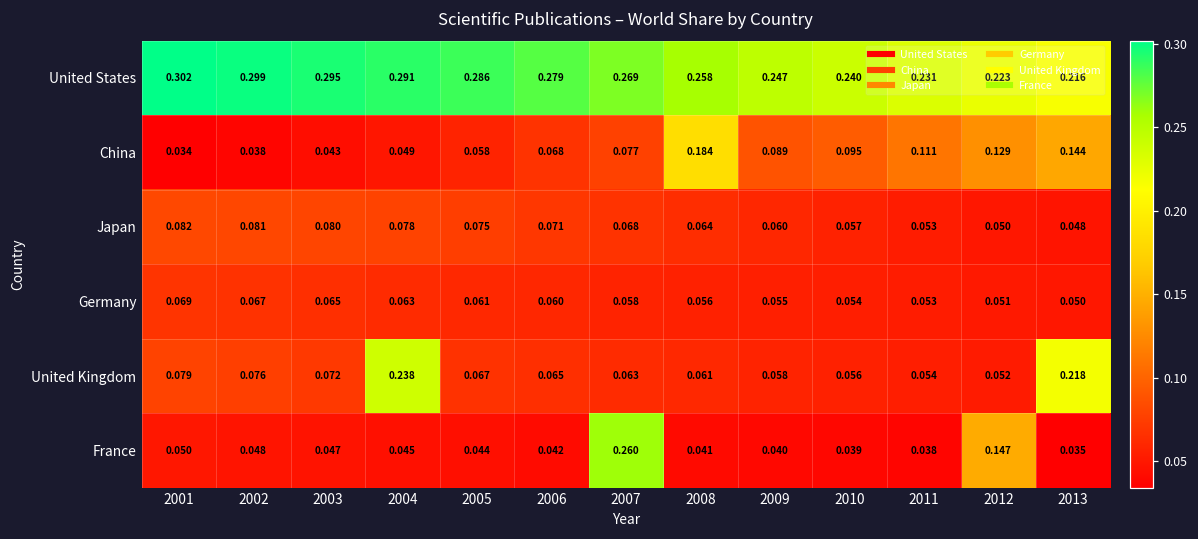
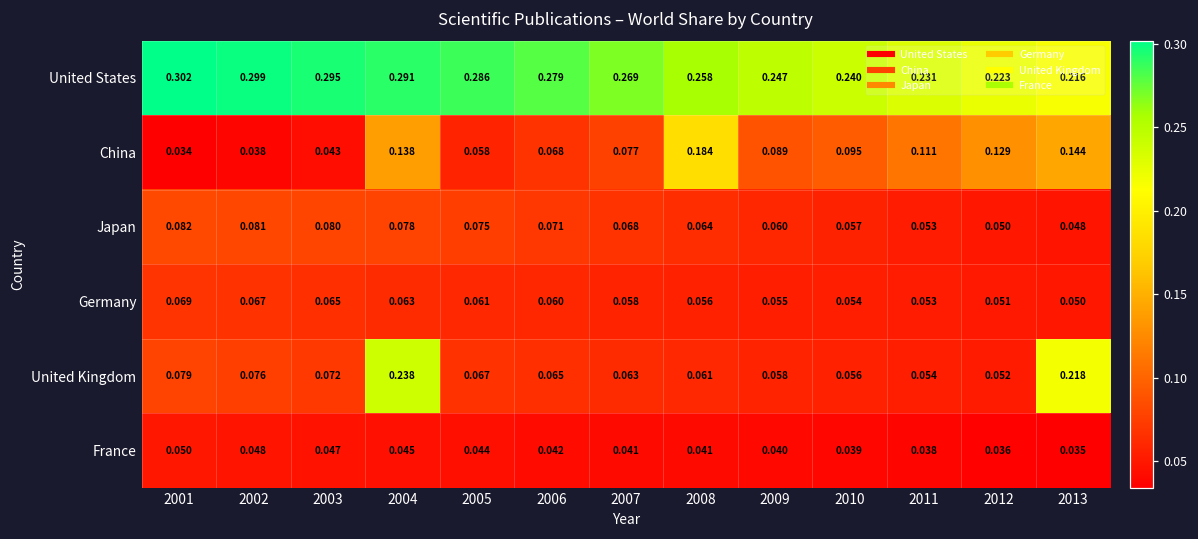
  {
    "United States": {
      "2001": 0.302,
      "2002": 0.299,
      "2003": 0.295,
      "2004": 0.291,
      "2005": 0.286,
      "2006": 0.279,
      "2007": 0.269,
      "2008": 0.258,
      "2009": 0.247,
      "2010": 0.240
    },
    "China": {
      "2001": 0.034,
      "2002": 0.038,
      "2003": 0.043,
-     "2004": 0.049,
+     "2004": 0.138,
      "2005": 0.058,
      "2006": 0.068,
      "2007": 0.077,
      "2008": 0.184,
      "2009": 0.089,
      "2010": 0.095,
      "2011": 0.111,
      "2012": 0.129,
      "2013": 0.144
    },
    "Japan": {
      "2001": 0.082,
      "2002": 0.081,
      "2003": 0.080,
      "2004": 0.078,
      "2005": 0.075,
      "2006": 0.071,
      "2007": 0.068,
      "2008": 0.064,
      "2009": 0.060,
      "2010": 0.057,
      "2011": 0.053,
      "2012": 0.050,
      "2013": 0.048
    },
    "Germany": {
      "2001": 0.069,
      "2002": 0.067,
      "2003": 0.065,
      "2004": 0.063,
      "2005": 0.061,
      "2006": 0.060,
      "2007": 0.058,
      "2008": 0.056,
      "2009": 0.055,
      "2010": 0.054,
      "2011": 0.053,
      "2012": 0.051,
      "2013": 0.050
    },
    "United Kingdom": {
      "2001": 0.079,
      "2002": 0.076,
      "2003": 0.072,
      "2004": 0.238,
      "2005": 0.067,
      "2006": 0.065,
      "2007": 0.063,
      "2008": 0.061,
      "2009": 0.058,
      "2010": 0.056,
      "2011": 0.054,
      "2012": 0.052,
      "2013": 0.218
    },
    "France": {
      "2001": 0.050,
      "2002": 0.048,
      "2003": 0.047,
      "2004": 0.045,
      "2005": 0.044,
      "2006": 0.042,
-     "2007": 0.260,
+     "2007": 0.041,
      "2008": 0.041,
      "2009": 0.040,
      "2010": 0.039,
      "2011": 0.038,
-     "2012": 0.147,
+     "2012": 0.036,
      "2013": 0.035
    }
  }
